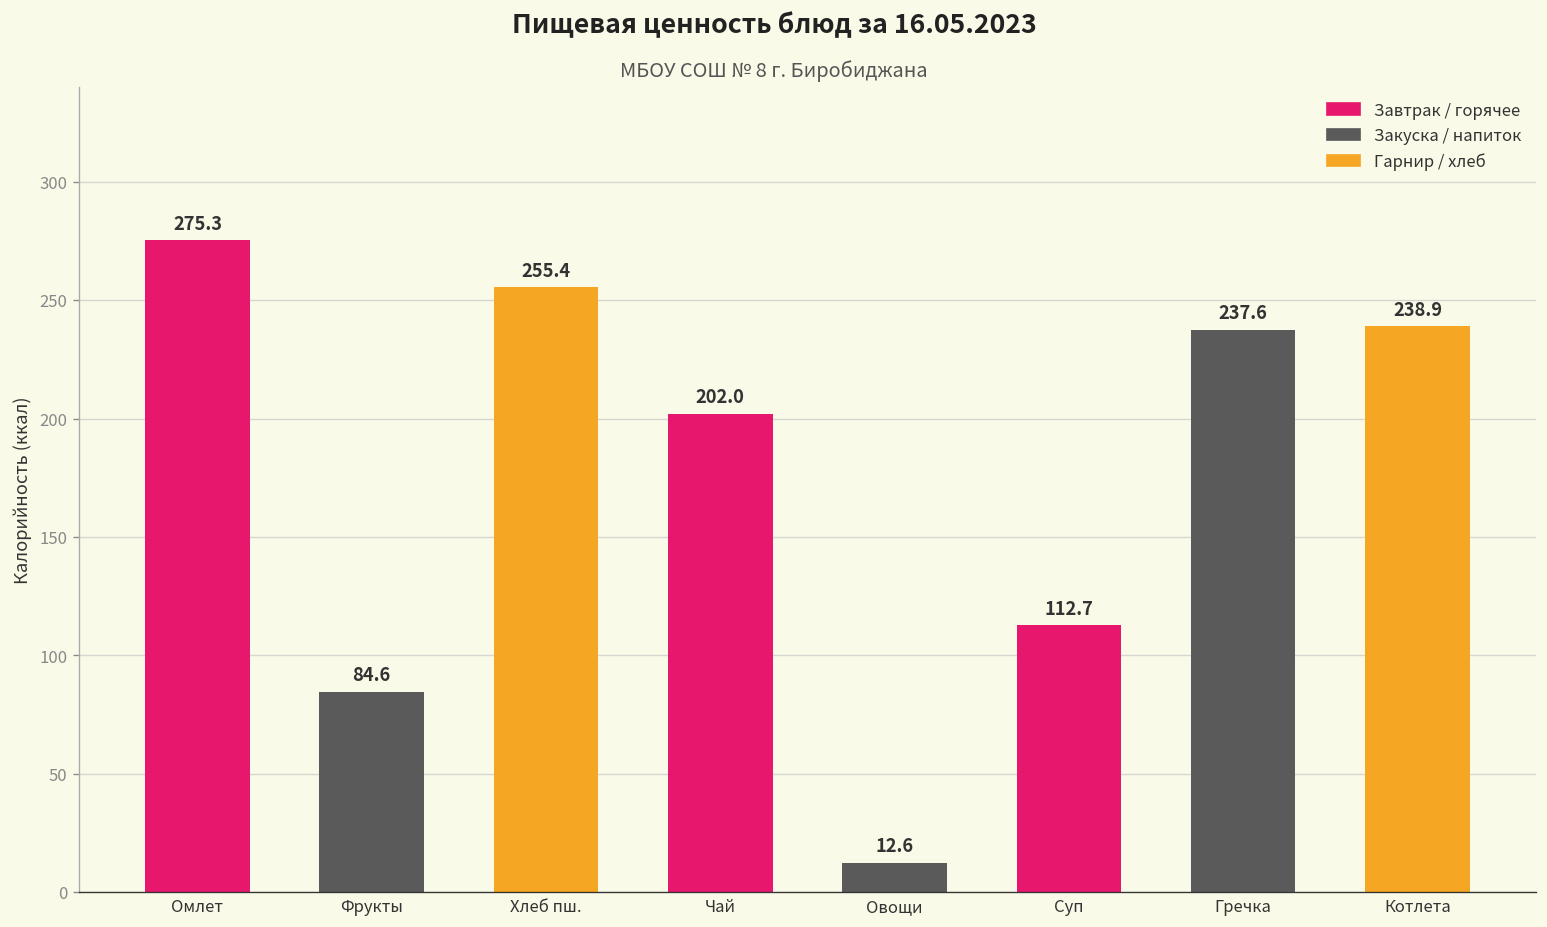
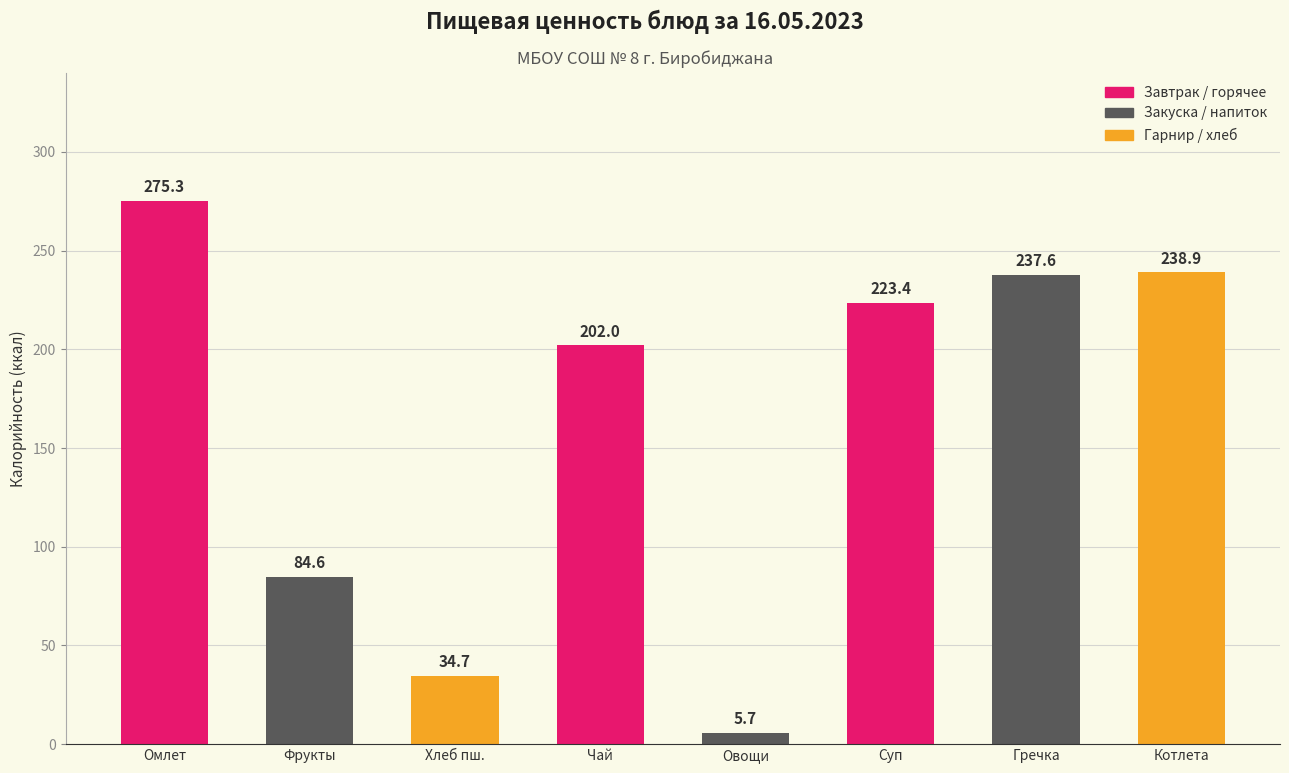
  {
    "Омлет": 275.3,
    "Фрукты": 84.6,
-   "Хлеб пш.": 255.4,
+   "Хлеб пш.": 34.7,
    "Чай": 202.0,
-   "Овощи": 12.6,
-   "Суп": 112.7,
+   "Овощи": 5.7,
+   "Суп": 223.4,
    "Гречка": 237.6,
    "Котлета": 238.9
  }
